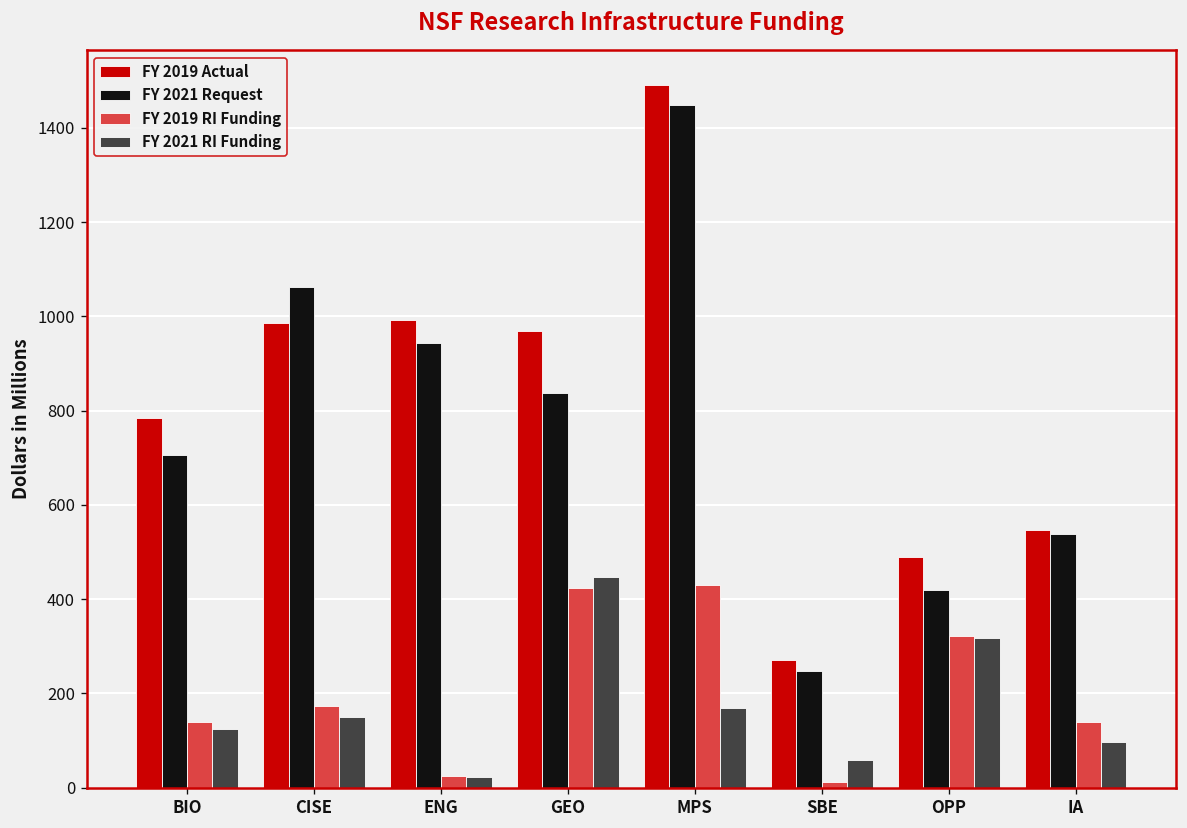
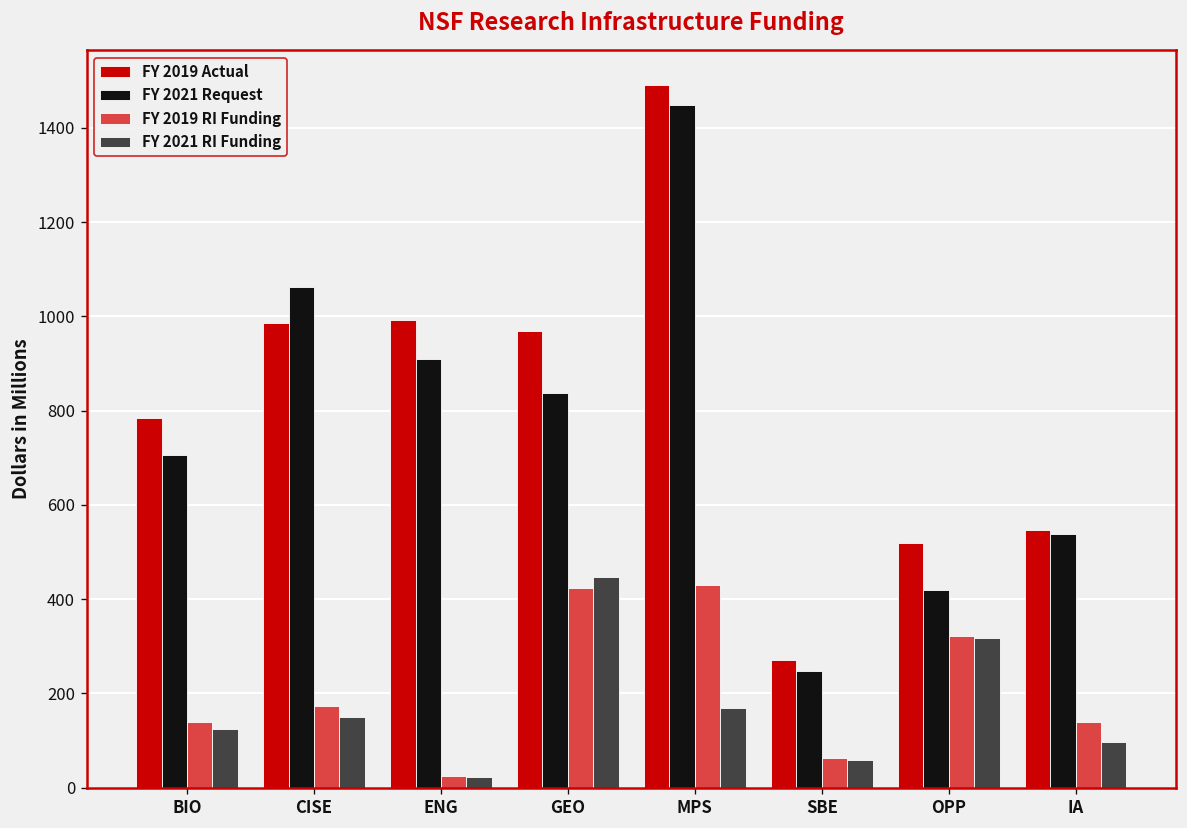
  {
    "FY 2019 Actual": {
      "BIO": 780,
      "CISE": 990,
      "ENG": 990,
      "GEO": 970,
      "MPS": 1490,
      "SBE": 270,
-     "OPP": 490,
+     "OPP": 520,
      "IA": 550
    },
    "FY 2021 Request": {
      "BIO": 700,
      "CISE": 1060,
-     "ENG": 940,
+     "ENG": 910,
      "GEO": 840,
      "MPS": 1450,
      "SBE": 250,
      "OPP": 420,
      "IA": 540
    },
    "FY 2019 RI Funding": {
      "BIO": 140,
      "CISE": 170,
      "ENG": 20,
      "GEO": 420,
      "MPS": 430,
-     "SBE": 10,
+     "SBE": 60,
      "OPP": 320,
      "IA": 140
    },
    "FY 2021 RI Funding": {
      "BIO": 130,
      "CISE": 150,
      "ENG": 20,
      "GEO": 450,
      "MPS": 170,
      "SBE": 60,
      "OPP": 320,
      "IA": 100
    }
  }
